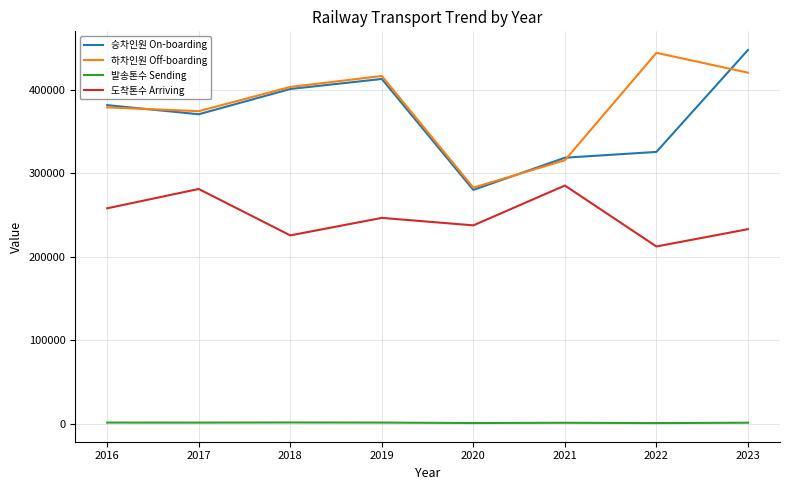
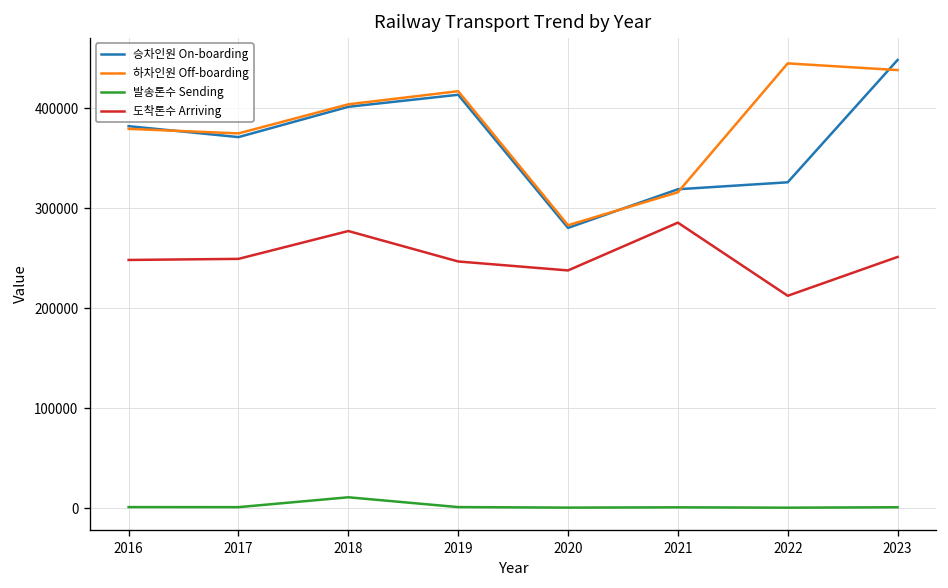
  {
    "승차인원 On-boarding": {
      "2017": 370000,
      "2019": 410000,
      "2022": 330000,
      "2023": 450000
    },
    "하차인원 Off-boarding": {
      "2017": 370000,
      "2019": 420000,
      "2022": 440000,
-     "2023": 420000
+     "2023": 440000
    },
    "발송톤수 Sending": {
      "2016": 0,
      "2017": 0,
-     "2018": 0,
+     "2018": 10000,
      "2019": 0,
      "2020": 0,
      "2021": 0,
      "2022": 0,
      "2023": 0
    },
    "도착톤수 Arriving": {
-     "2016": 260000,
-     "2017": 280000,
-     "2018": 230000,
+     "2016": 250000,
+     "2017": 250000,
+     "2018": 280000,
      "2019": 250000,
      "2020": 240000,
      "2021": 290000,
      "2022": 210000,
-     "2023": 230000
+     "2023": 250000
    }
  }
